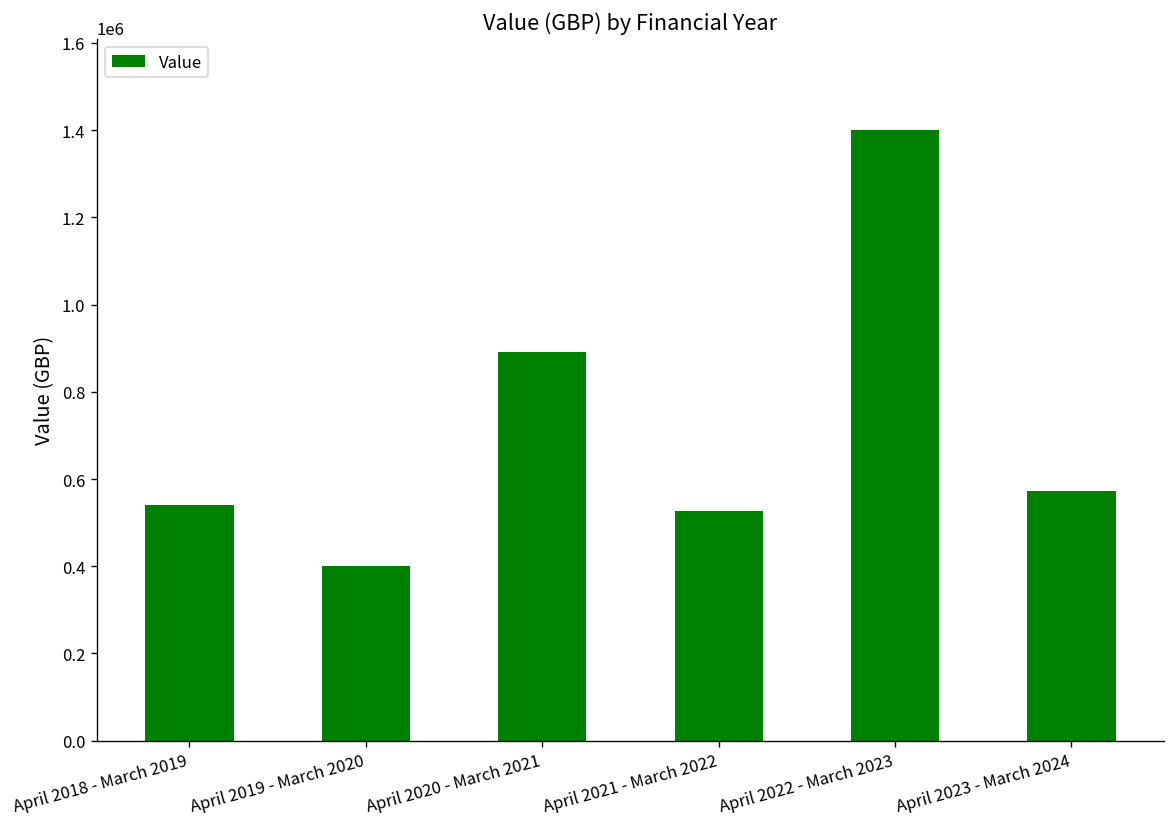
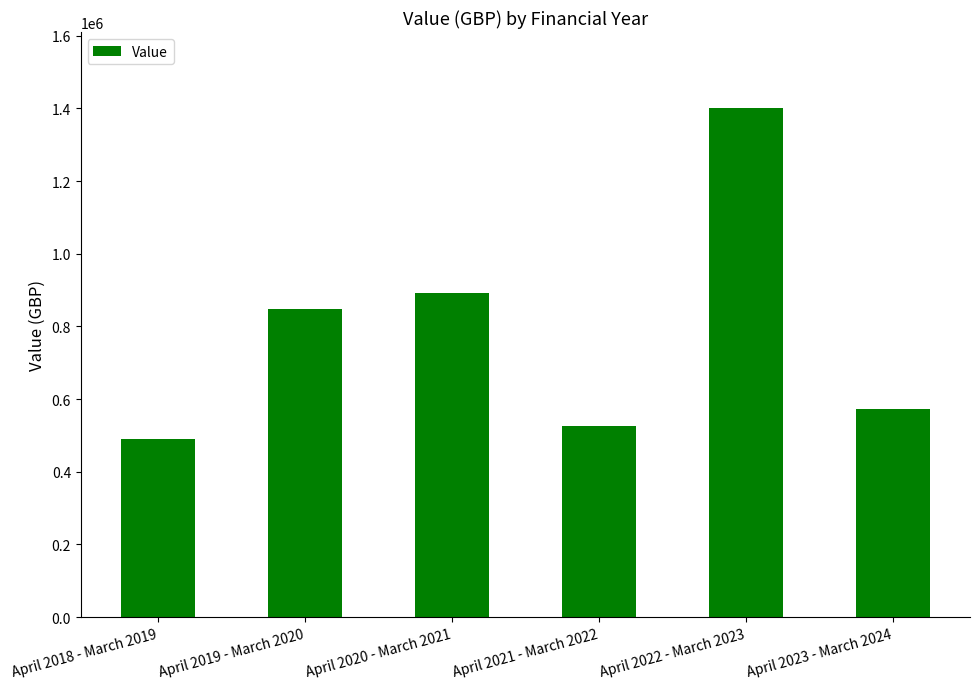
  {
-   "April 2018 - March 2019": 540000,
-   "April 2019 - March 2020": 400000,
+   "April 2018 - March 2019": 490000,
+   "April 2019 - March 2020": 850000,
    "April 2020 - March 2021": 890000,
    "April 2021 - March 2022": 530000,
    "April 2022 - March 2023": 1400000,
    "April 2023 - March 2024": 570000
  }
